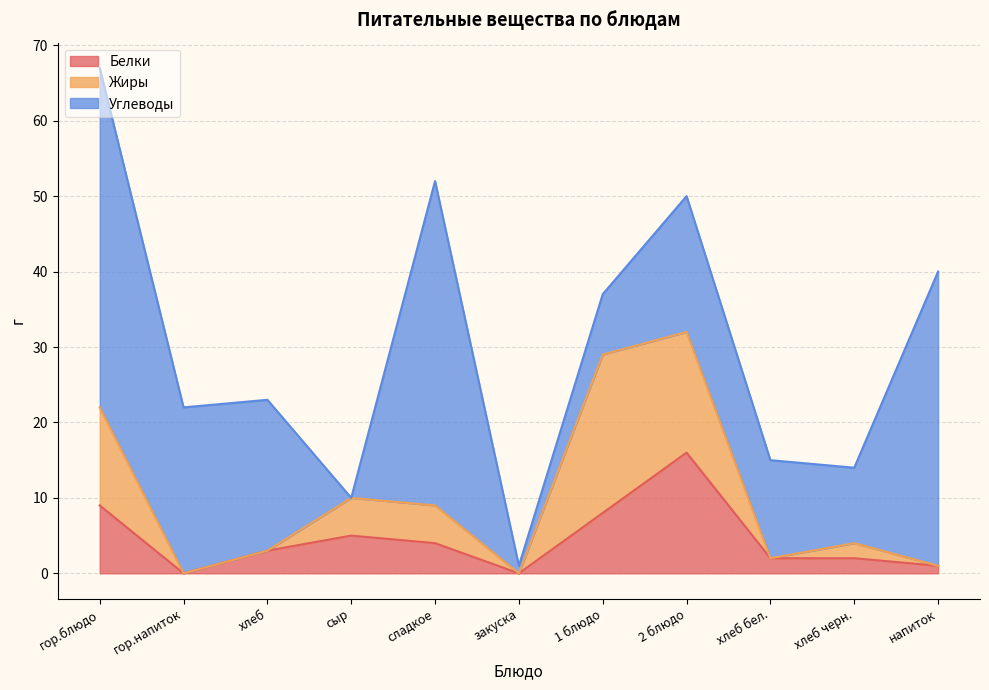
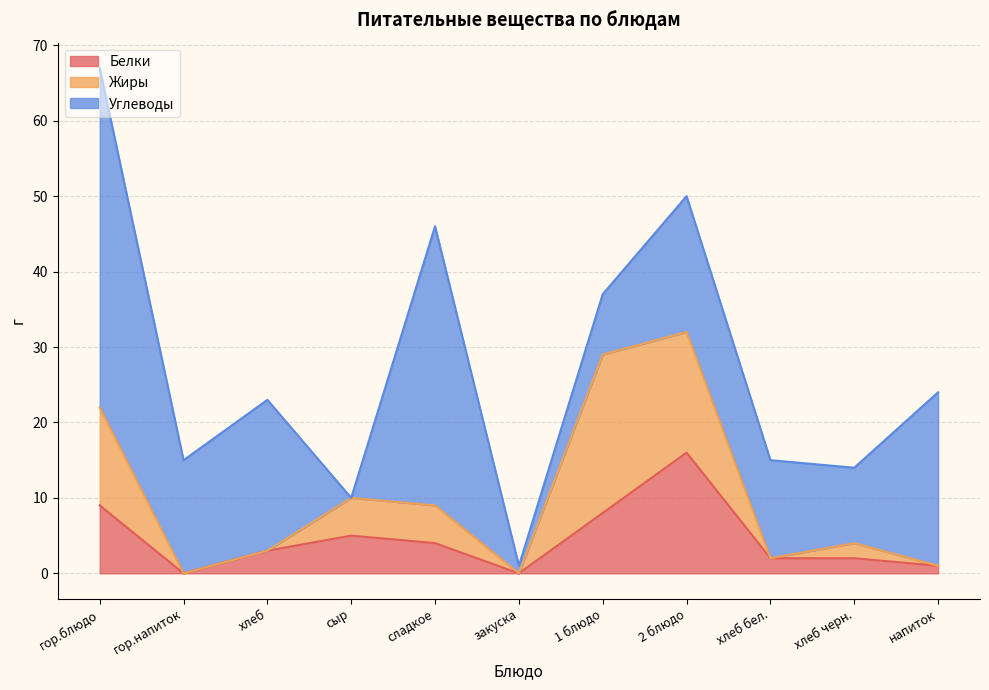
  {
    "Белки": {
      "гор.блюдо": 9,
      "сыр": 5,
      "сладкое": 4,
      "1 блюдо": 8,
      "2 блюдо": 16,
      "хлеб черн.": 2
    },
    "Жиры": {
      "гор.блюдо": 13,
      "сладкое": 5,
      "1 блюдо": 21,
      "2 блюдо": 16,
      "хлеб черн.": 2
    },
    "Углеводы": {
-     "гор.напиток": 22,
+     "гор.напиток": 15,
      "хлеб": 20,
-     "сладкое": 43,
+     "сладкое": 37,
      "закуска": 1,
      "1 блюдо": 8,
      "2 блюдо": 18,
      "хлеб бел.": 13,
      "хлеб черн.": 10,
-     "напиток": 39
+     "напиток": 23
    }
  }
